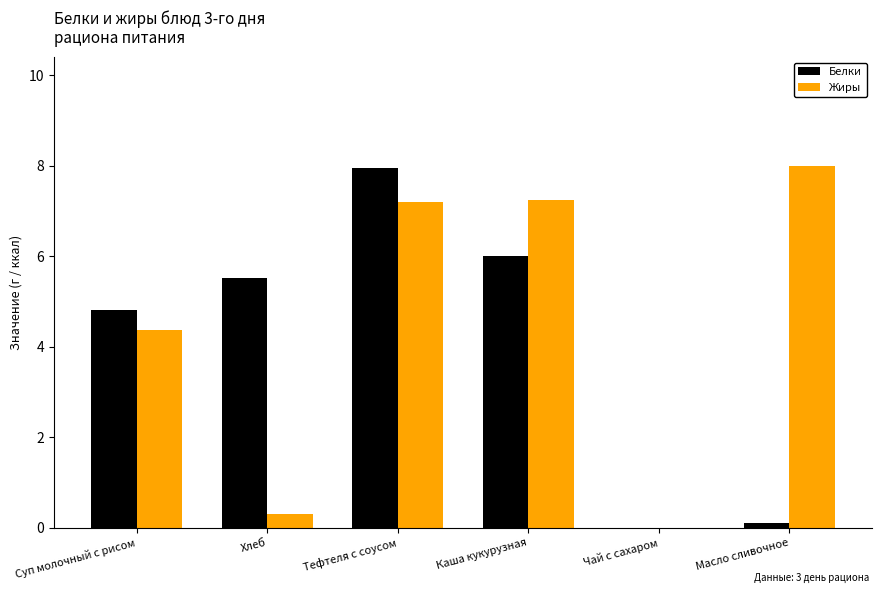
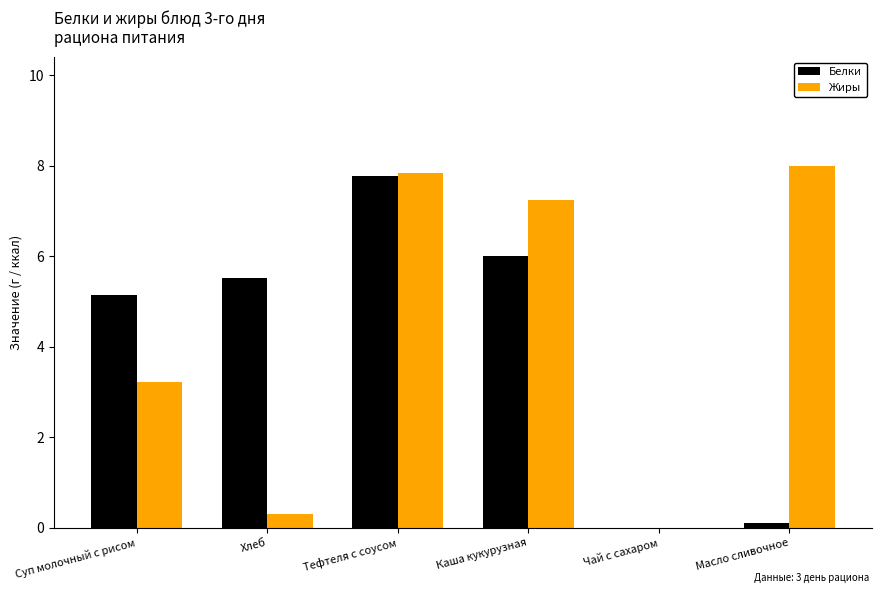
  {
    "Белки": {
-     "Суп молочный с рисом": 4.8,
+     "Суп молочный с рисом": 5.2,
      "Хлеб": 5.5,
-     "Тефтеля с соусом": 8.0,
+     "Тефтеля с соусом": 7.8,
      "Каша кукурузная": 6.0,
      "Чай с сахаром": 0.0,
      "Масло сливочное": 0.1
    },
    "Жиры": {
-     "Суп молочный с рисом": 4.4,
+     "Суп молочный с рисом": 3.2,
      "Хлеб": 0.3,
-     "Тефтеля с соусом": 7.2,
+     "Тефтеля с соусом": 7.8,
      "Каша кукурузная": 7.3,
      "Чай с сахаром": 0.0,
      "Масло сливочное": 8.0
    }
  }
